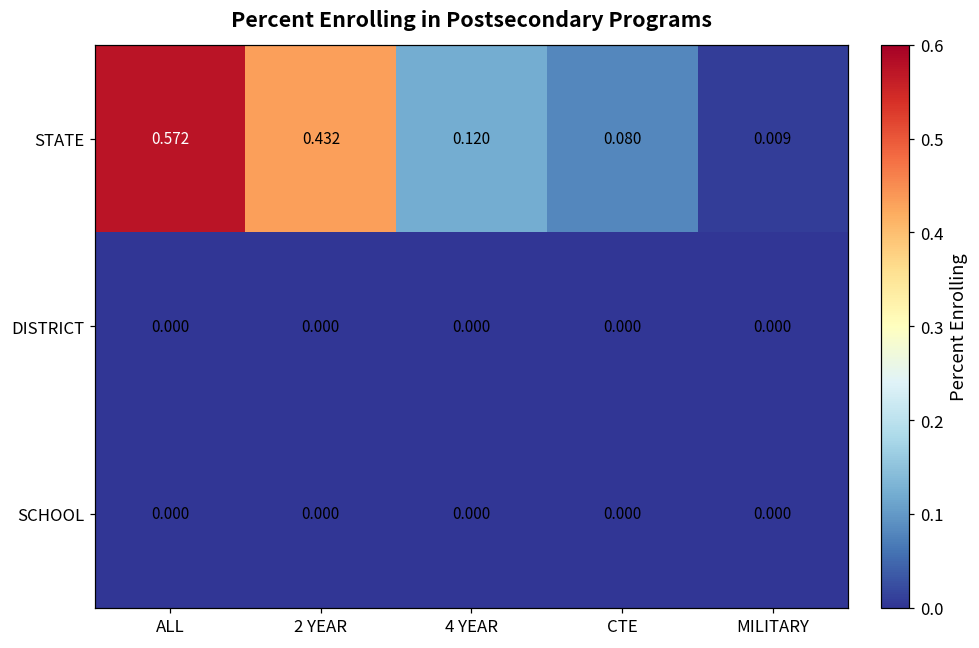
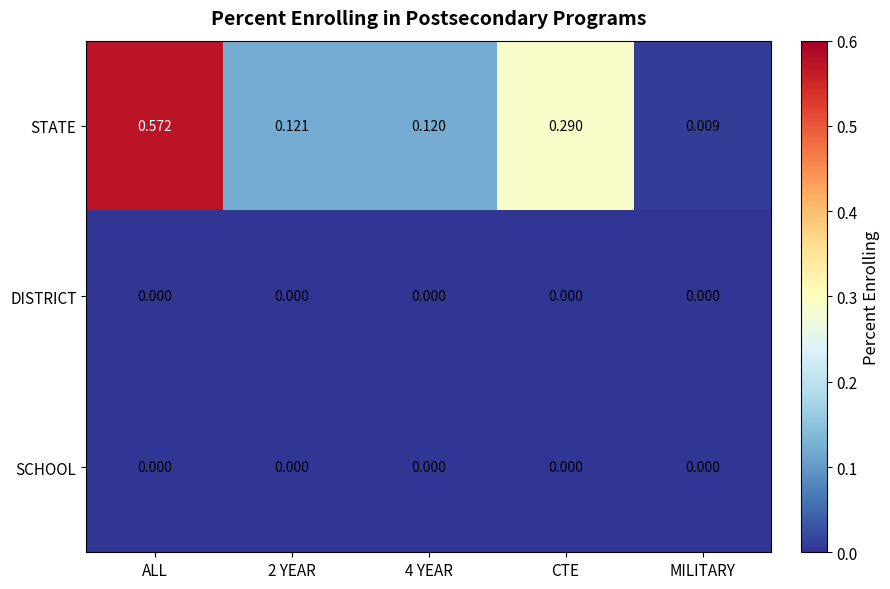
  {
    "STATE": {
      "ALL": 0.572,
-     "2 YEAR": 0.432,
+     "2 YEAR": 0.121,
      "4 YEAR": 0.120,
-     "CTE": 0.080,
+     "CTE": 0.290,
      "MILITARY": 0.009
    },
    "DISTRICT": {
      "ALL": 0.000,
      "2 YEAR": 0.000,
      "4 YEAR": 0.000,
      "CTE": 0.000,
      "MILITARY": 0.000
    },
    "SCHOOL": {
      "ALL": 0.000,
      "2 YEAR": 0.000,
      "4 YEAR": 0.000,
      "CTE": 0.000,
      "MILITARY": 0.000
    }
  }
